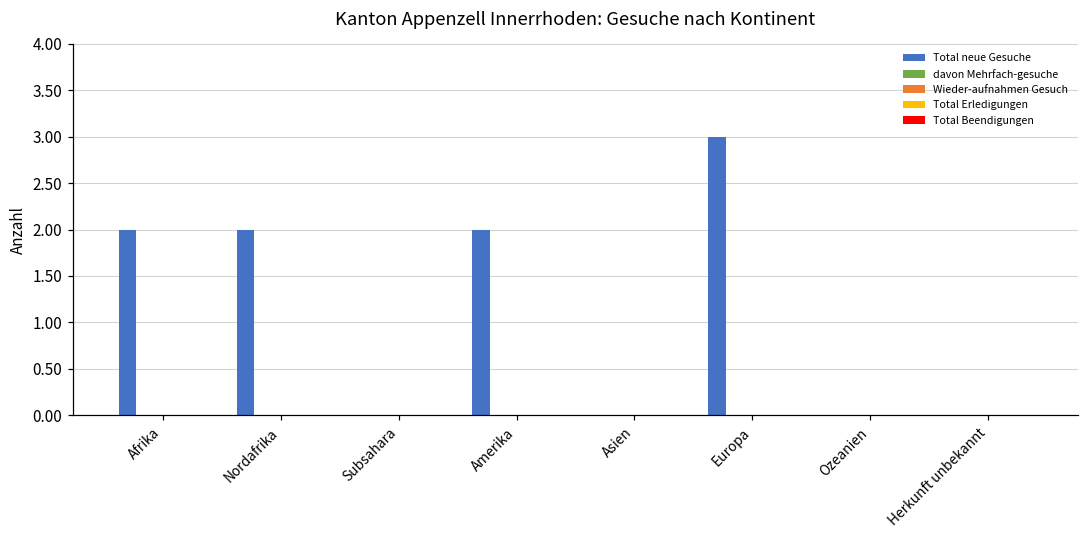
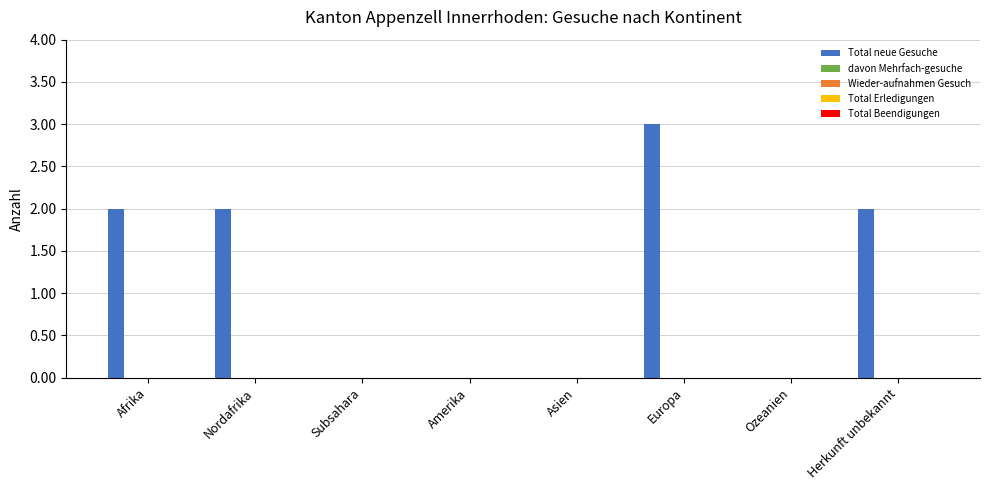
  {
    "Total neue Gesuche": {
      "Afrika": 2,
      "Nordafrika": 2,
      "Subsahara": 0,
-     "Amerika": 2,
+     "Amerika": 0,
      "Asien": 0,
      "Europa": 3,
      "Ozeanien": 0,
-     "Herkunft unbekannt": 0
+     "Herkunft unbekannt": 2
    },
    "davon Mehrfach-gesuche": {
      "Afrika": 0,
      "Nordafrika": 0,
      "Subsahara": 0,
      "Amerika": 0,
      "Asien": 0,
      "Europa": 0,
      "Ozeanien": 0,
      "Herkunft unbekannt": 0
    },
    "Wieder-aufnahmen Gesuch": {
      "Afrika": 0,
      "Nordafrika": 0,
      "Subsahara": 0,
      "Amerika": 0,
      "Asien": 0,
      "Europa": 0,
      "Ozeanien": 0,
      "Herkunft unbekannt": 0
    },
    "Total Erledigungen": {
      "Afrika": 0,
      "Nordafrika": 0,
      "Subsahara": 0,
      "Amerika": 0,
      "Asien": 0,
      "Europa": 0,
      "Ozeanien": 0,
      "Herkunft unbekannt": 0
    },
    "Total Beendigungen": {
      "Afrika": 0,
      "Nordafrika": 0,
      "Subsahara": 0,
      "Amerika": 0,
      "Asien": 0,
      "Europa": 0,
      "Ozeanien": 0,
      "Herkunft unbekannt": 0
    }
  }
